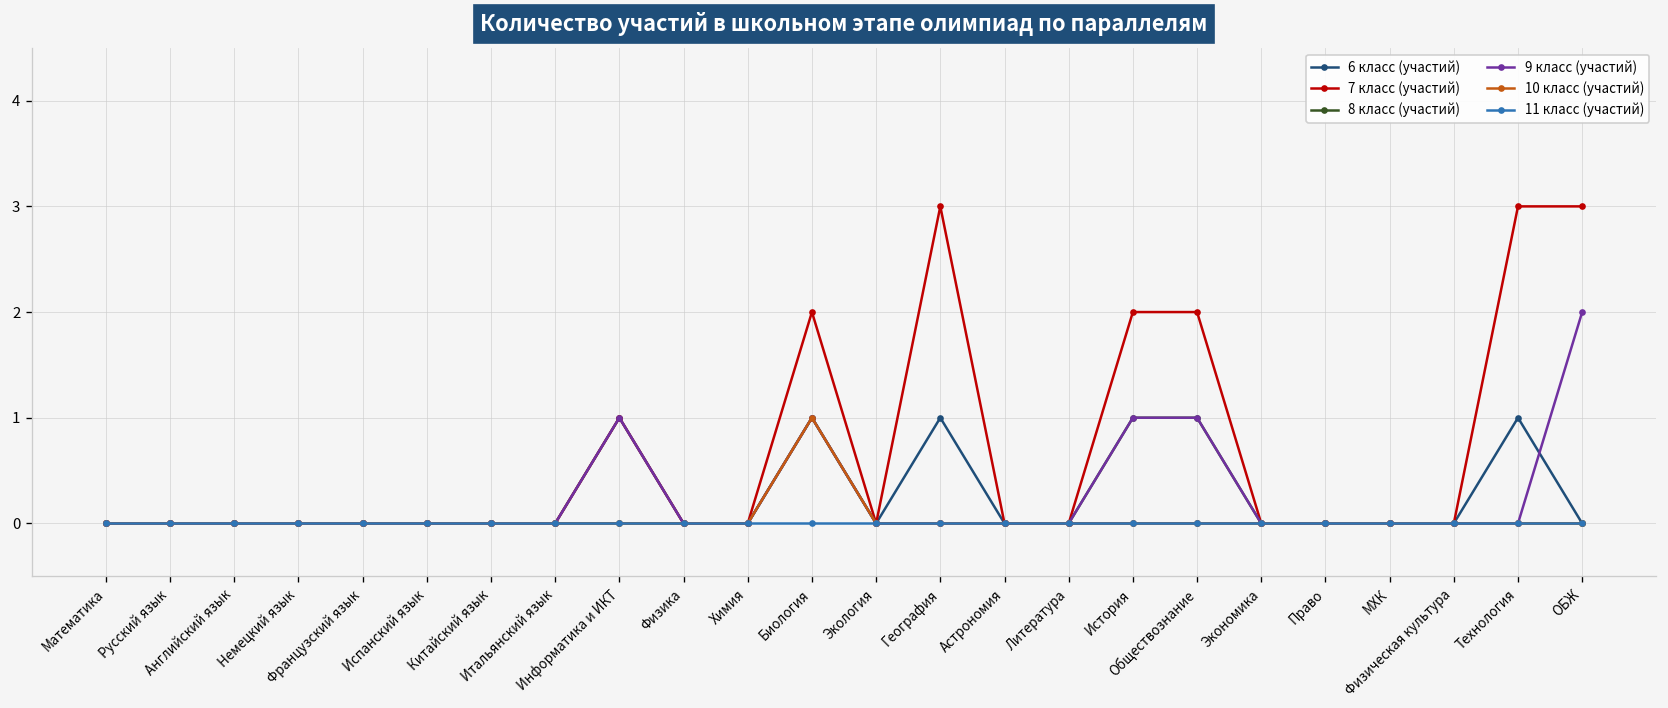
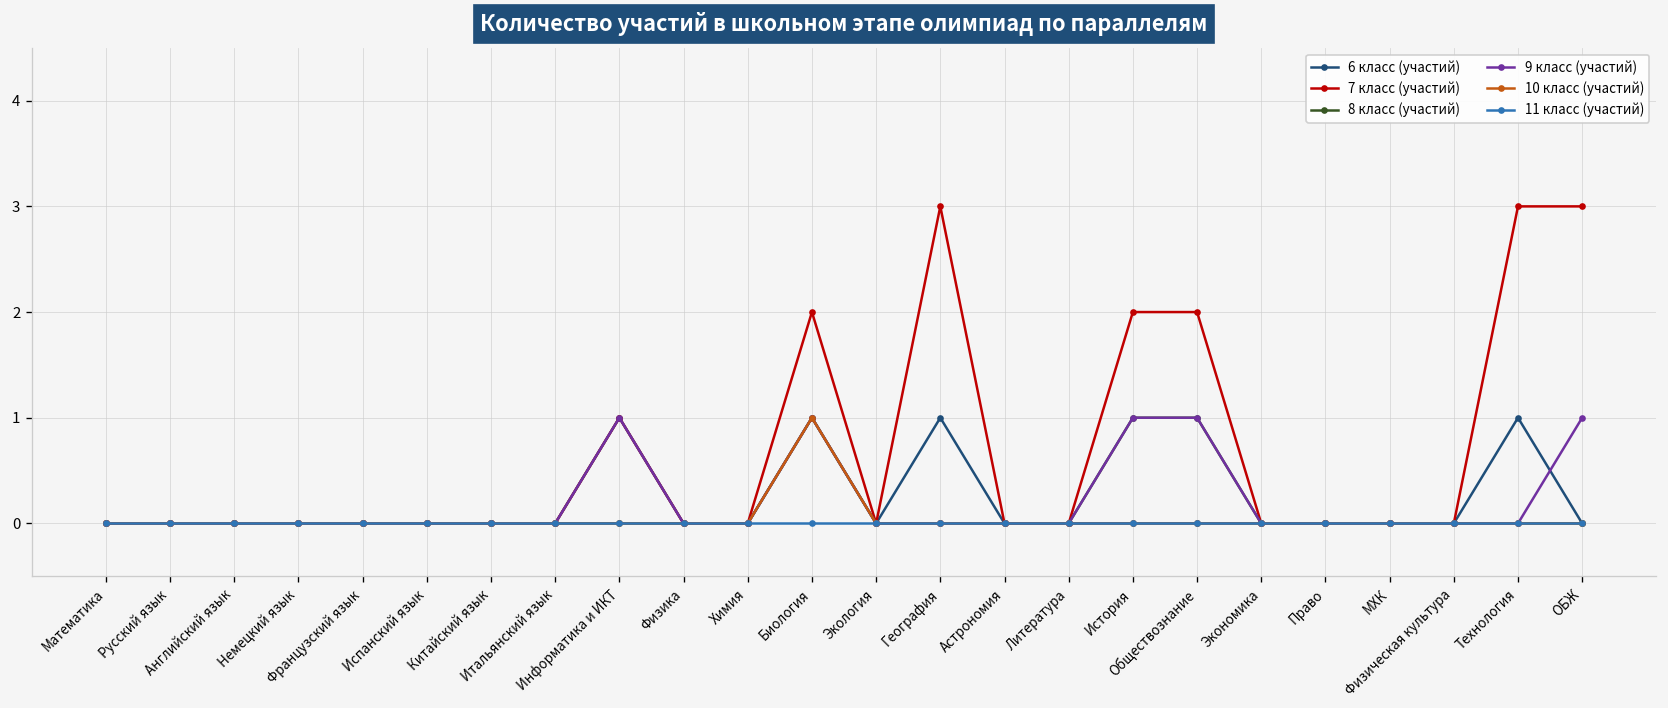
  {
    "6 класс (участий)": {
      "География": 1,
      "Технология": 1
    },
    "7 класс (участий)": {
      "Биология": 2,
      "География": 3,
      "История": 2,
      "Обществознание": 2,
      "Технология": 3,
      "ОБЖ": 3
    },
    "9 класс (участий)": {
-     "ОБЖ": 2
+     "ОБЖ": 1
    },
    "11 класс (участий)": {
      "Биология": 0
    }
  }
